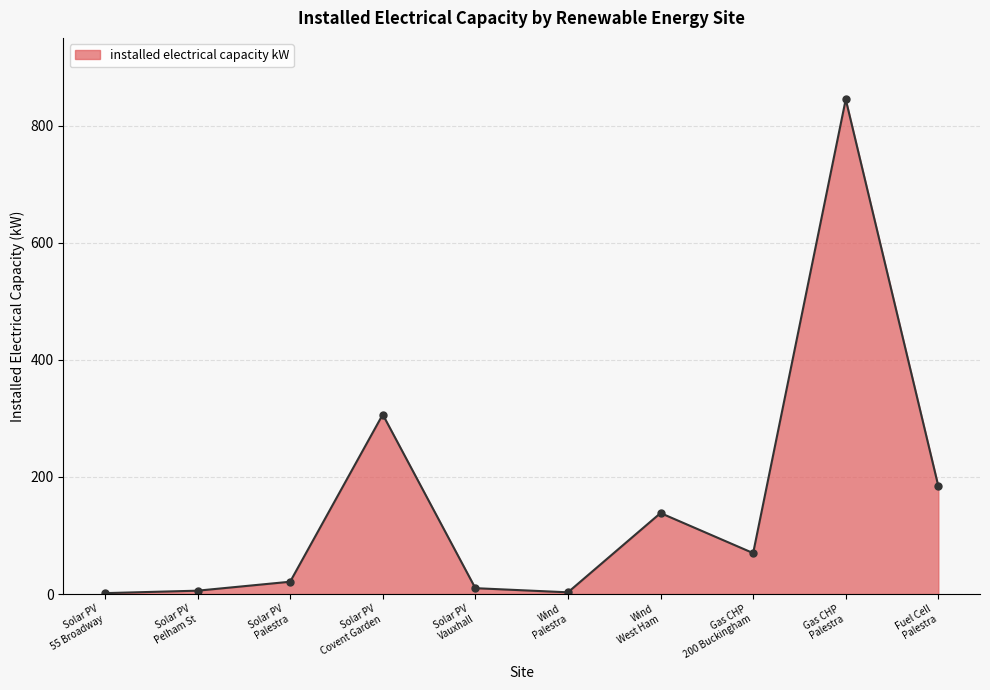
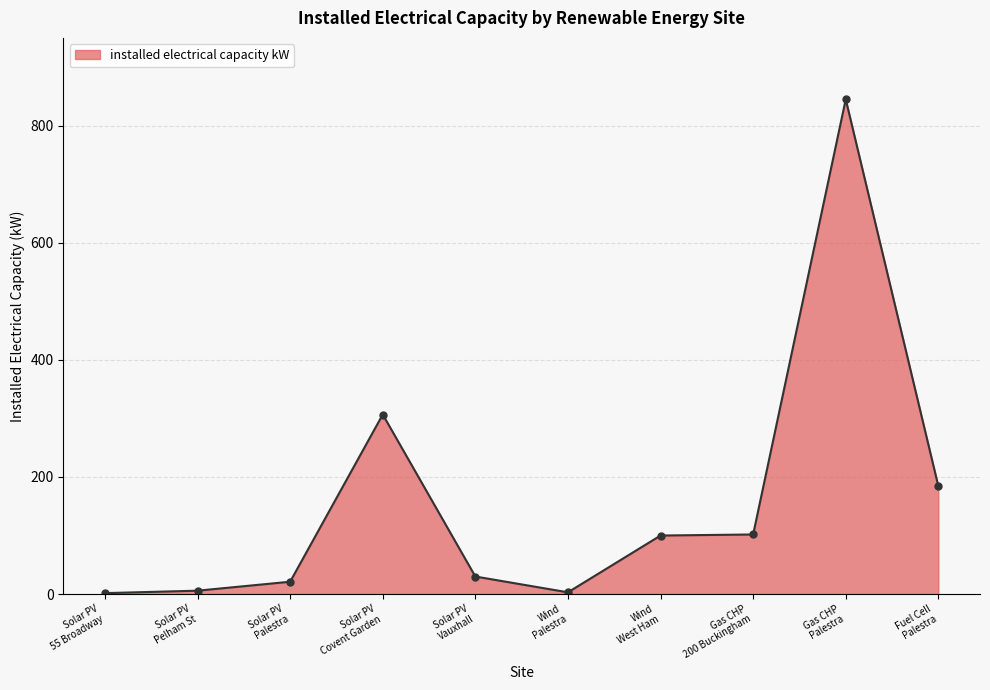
  {
    "Solar PV 55 Broadway": 0,
    "Solar PV Pelham St": 10,
    "Solar PV Palestra": 20,
    "Solar PV Covent Garden": 310,
-   "Solar PV Vauxhall": 10,
+   "Solar PV Vauxhall": 30,
    "Wind Palestra": 0,
-   "Wind West Ham": 140,
-   "Gas CHP 200 Buckingham": 70,
+   "Wind West Ham": 100,
+   "Gas CHP 200 Buckingham": 100,
    "Gas CHP Palestra": 850,
    "Fuel Cell Palestra": 180
  }
